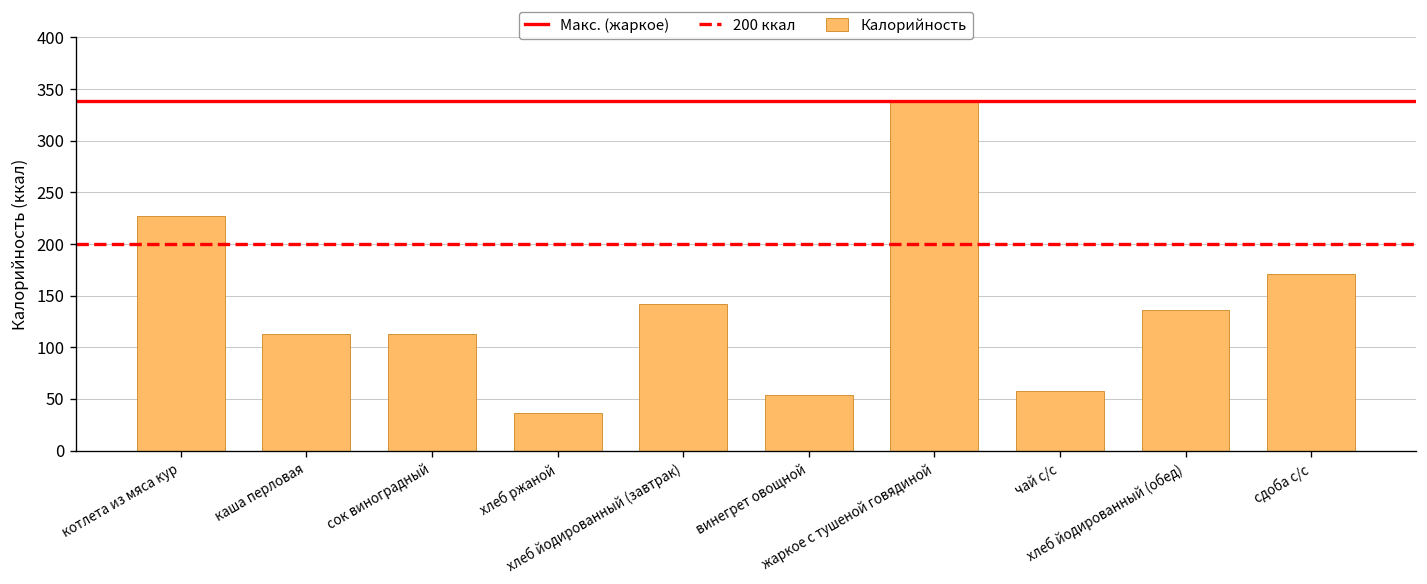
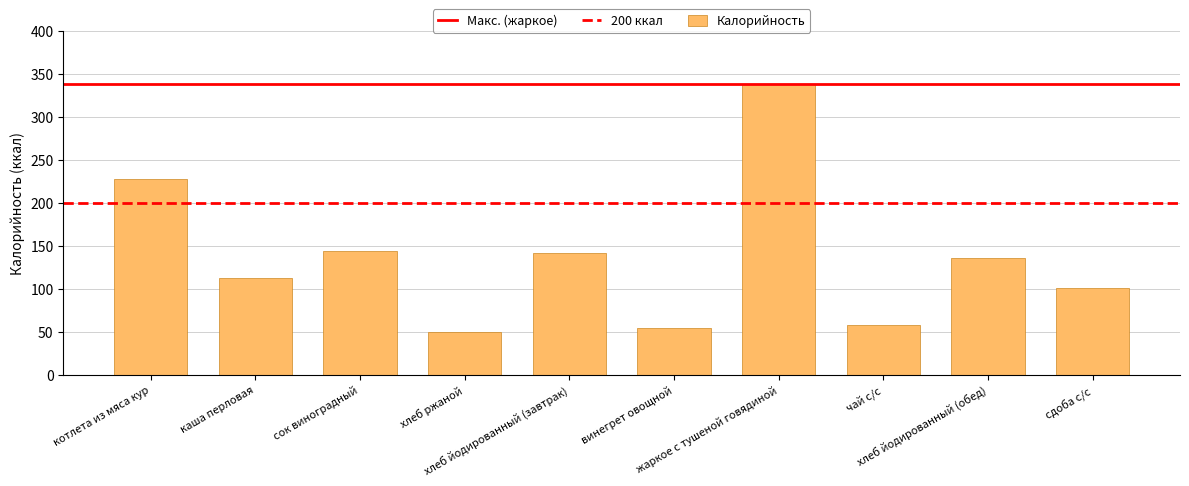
  {
    "котлета из мяса кур": 230,
    "каша перловая": 110,
-   "сок виноградный": 110,
-   "хлеб ржаной": 40,
+   "сок виноградный": 140,
+   "хлеб ржаной": 50,
    "хлеб йодированный (завтрак)": 140,
    "винегрет овощной": 50,
    "жаркое с тушеной говядиной": 340,
    "чай с/с": 60,
    "хлеб йодированный (обед)": 140,
-   "сдоба с/с": 170
+   "сдоба с/с": 100
  }
